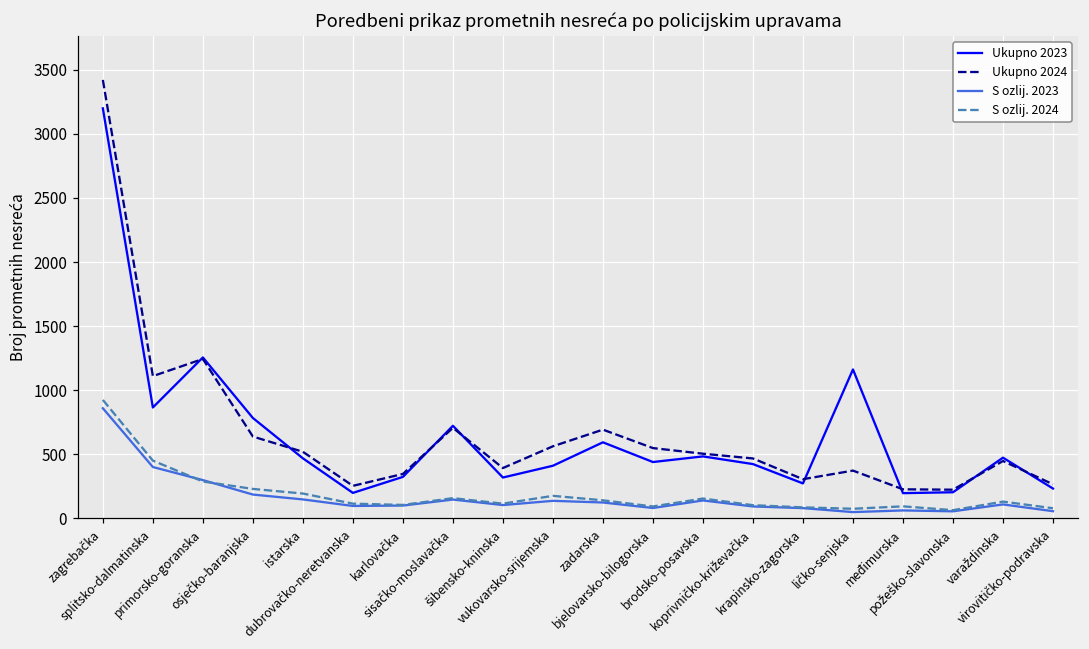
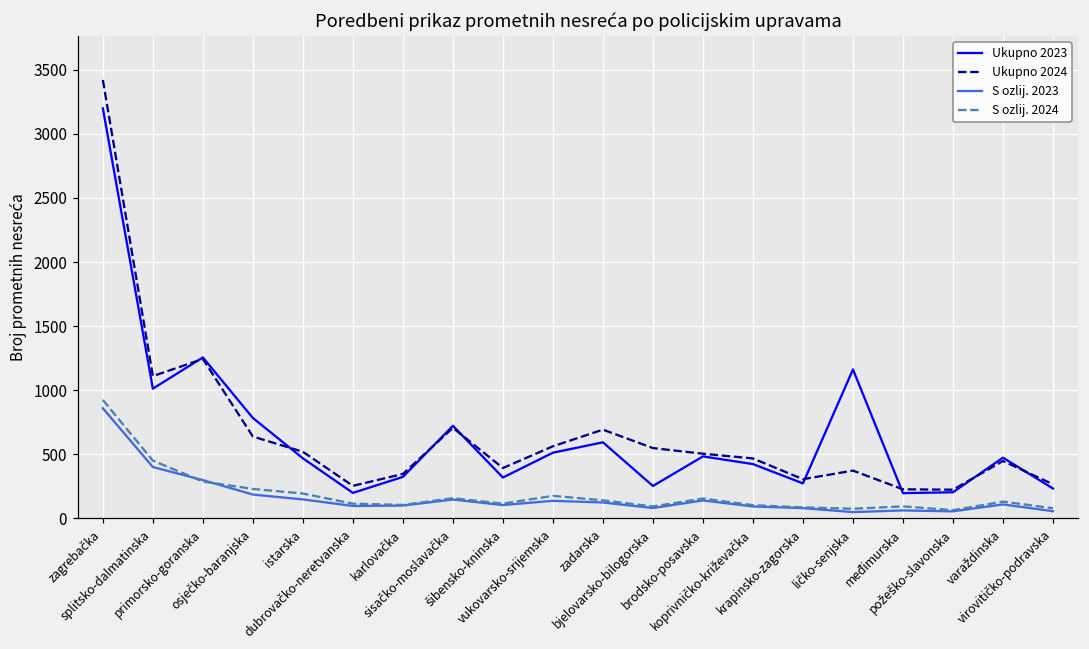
  {
    "Ukupno 2023": {
      "zagrebačka": 3200,
-     "splitsko-dalmatinska": 860,
+     "splitsko-dalmatinska": 1010,
      "osječko-baranjska": 780,
      "istarska": 470,
      "dubrovačko-neretvanska": 200,
      "karlovačka": 320,
      "šibensko-kninska": 320,
-     "vukovarsko-srijemska": 410,
+     "vukovarsko-srijemska": 510,
      "zadarska": 590,
-     "bjelovarsko-bilogorska": 440,
+     "bjelovarsko-bilogorska": 250,
      "koprivničko-križevačka": 420,
      "krapinsko-zagorska": 270,
      "ličko-senjska": 1160,
      "međimurska": 200,
      "varaždinska": 470,
      "virovitičko-podravska": 230
    },
    "Ukupno 2024": {
      "zagrebačka": 3420,
      "splitsko-dalmatinska": 1110,
      "osječko-baranjska": 640,
      "istarska": 520,
      "dubrovačko-neretvanska": 250,
      "karlovačka": 350,
      "šibensko-kninska": 390,
      "vukovarsko-srijemska": 560,
      "zadarska": 690,
      "bjelovarsko-bilogorska": 550,
      "koprivničko-križevačka": 470,
      "krapinsko-zagorska": 300,
      "ličko-senjska": 370,
      "međimurska": 230,
      "varaždinska": 450,
      "virovitičko-podravska": 260
    }
  }
